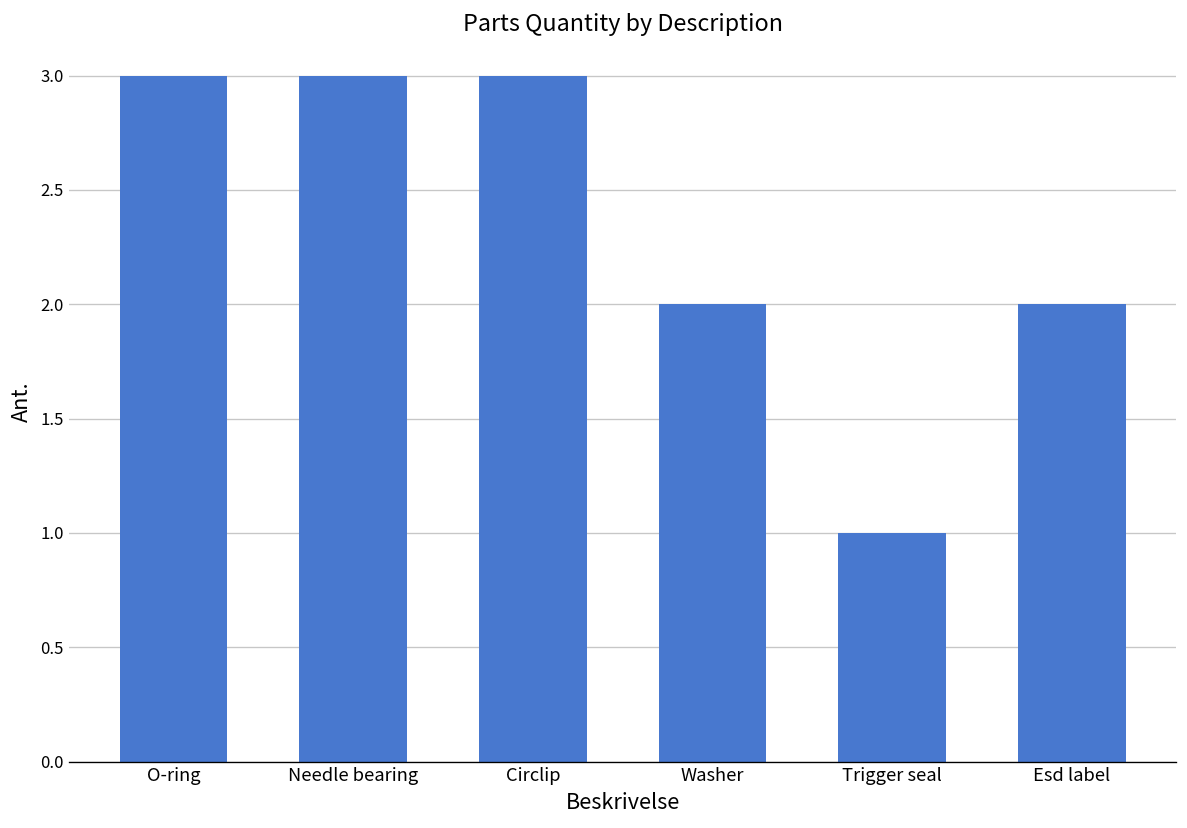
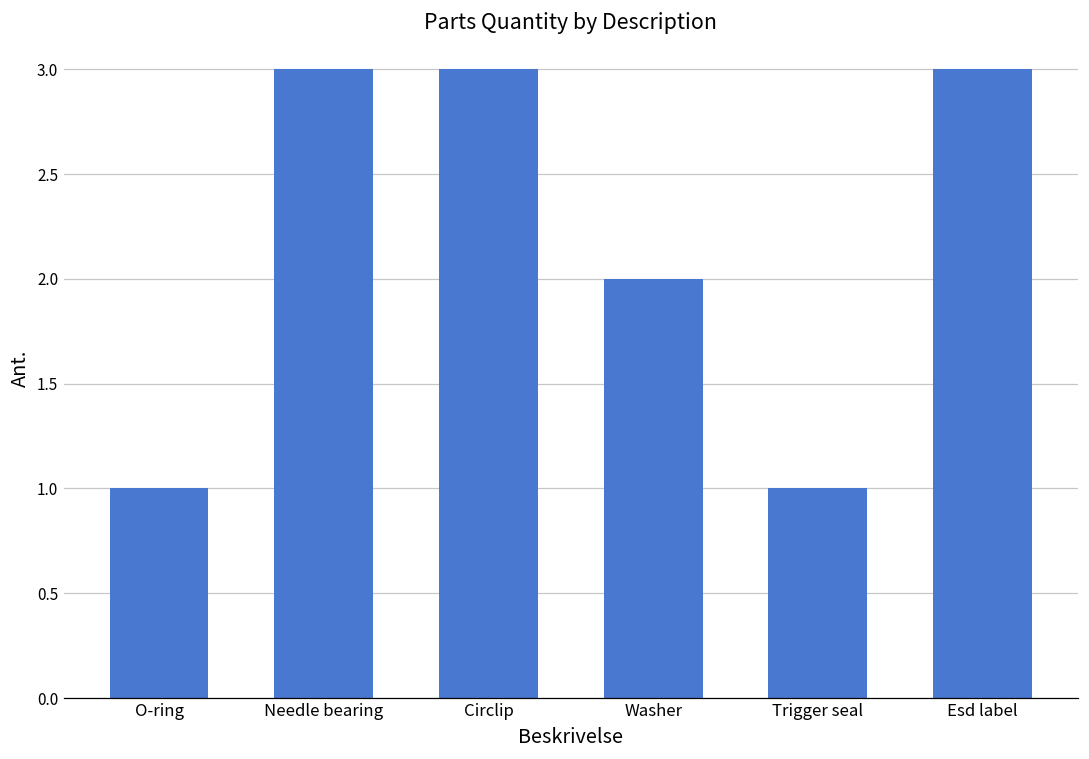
  {
-   "O-ring": 3,
+   "O-ring": 1,
    "Needle bearing": 3,
    "Circlip": 3,
    "Washer": 2,
    "Trigger seal": 1,
-   "Esd label": 2
+   "Esd label": 3
  }
